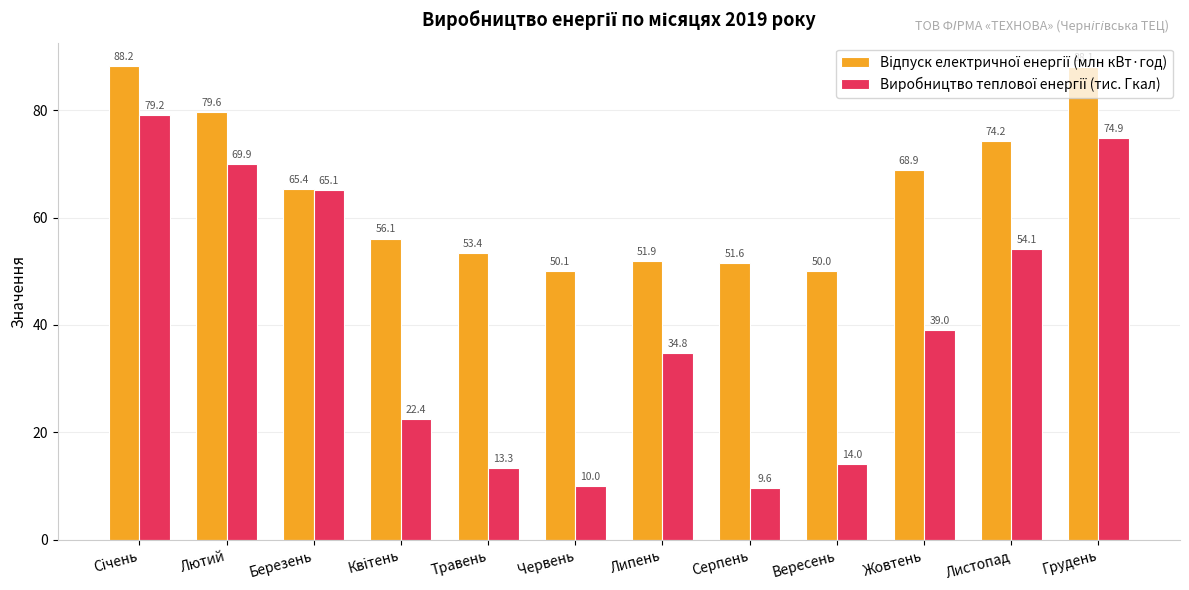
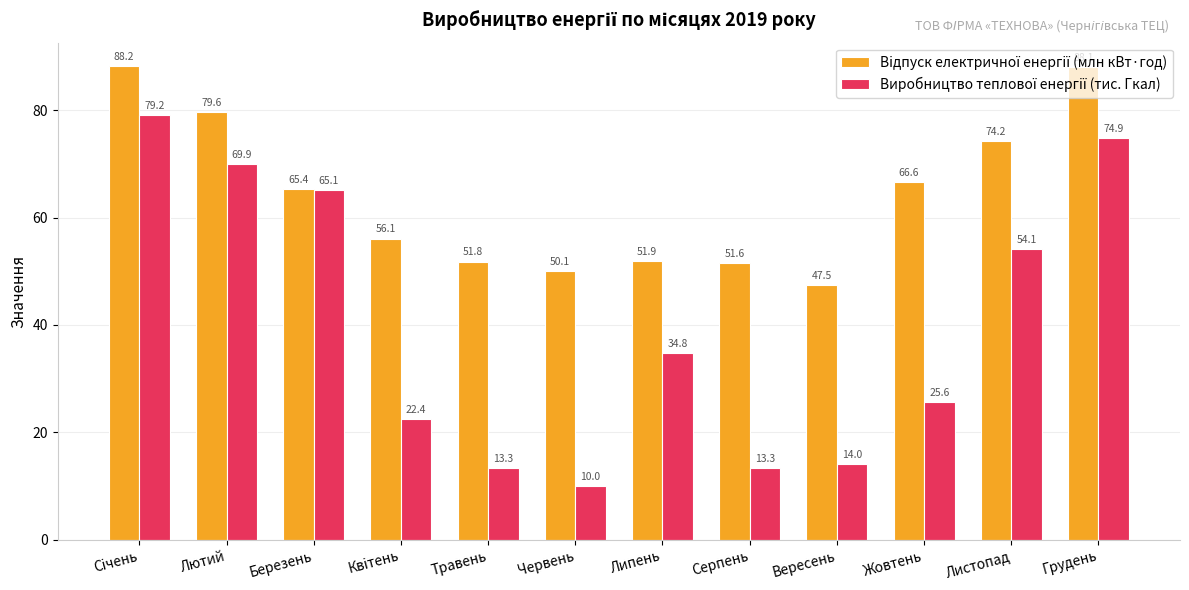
  {
    "Відпуск електричної енергії (млн кВт·год)": {
      "Січень": 88.2,
      "Лютий": 79.6,
      "Березень": 65.4,
      "Квітень": 56.1,
-     "Травень": 53.4,
+     "Травень": 51.8,
      "Червень": 50.1,
      "Липень": 51.9,
      "Серпень": 51.6,
-     "Вересень": 50.0,
-     "Жовтень": 68.9,
+     "Вересень": 47.5,
+     "Жовтень": 66.6,
      "Листопад": 74.2
    },
    "Виробництво теплової енергії (тис. Гкал)": {
      "Січень": 79.2,
      "Лютий": 69.9,
      "Березень": 65.1,
      "Квітень": 22.4,
      "Травень": 13.3,
      "Червень": 10.0,
      "Липень": 34.8,
-     "Серпень": 9.6,
+     "Серпень": 13.3,
      "Вересень": 14.0,
-     "Жовтень": 39.0,
+     "Жовтень": 25.6,
      "Листопад": 54.1,
      "Грудень": 74.9
    }
  }
